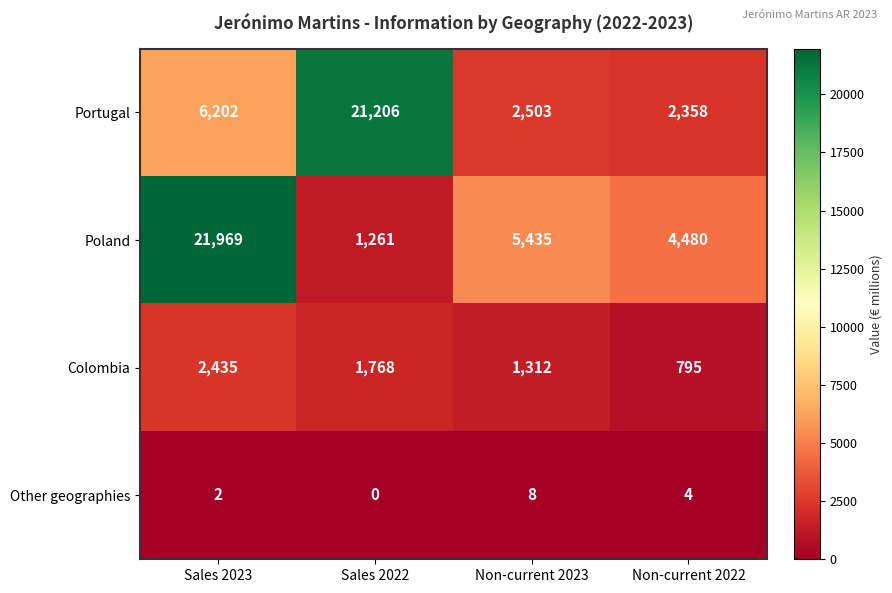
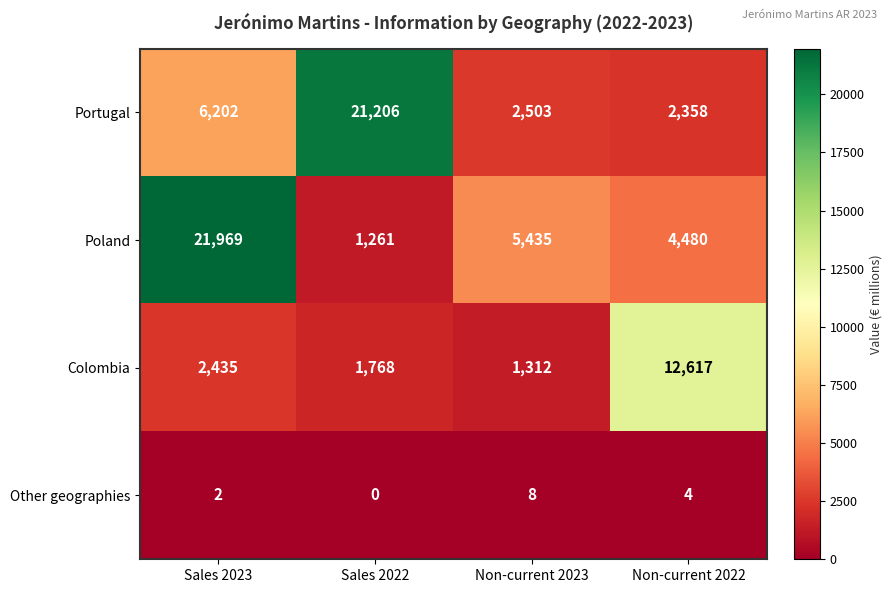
  {
    "Portugal": {
      "Sales 2023": "6,202",
      "Sales 2022": "21,206",
      "Non-current 2023": "2,503",
      "Non-current 2022": "2,358"
    },
    "Poland": {
      "Sales 2023": "21,969",
      "Sales 2022": "1,261",
      "Non-current 2023": "5,435",
      "Non-current 2022": "4,480"
    },
    "Colombia": {
      "Sales 2023": "2,435",
      "Sales 2022": "1,768",
      "Non-current 2023": "1,312",
-     "Non-current 2022": "795"
+     "Non-current 2022": "12,617"
    },
    "Other geographies": {
      "Sales 2023": "2",
      "Sales 2022": "0",
      "Non-current 2023": "8",
      "Non-current 2022": "4"
    }
  }
